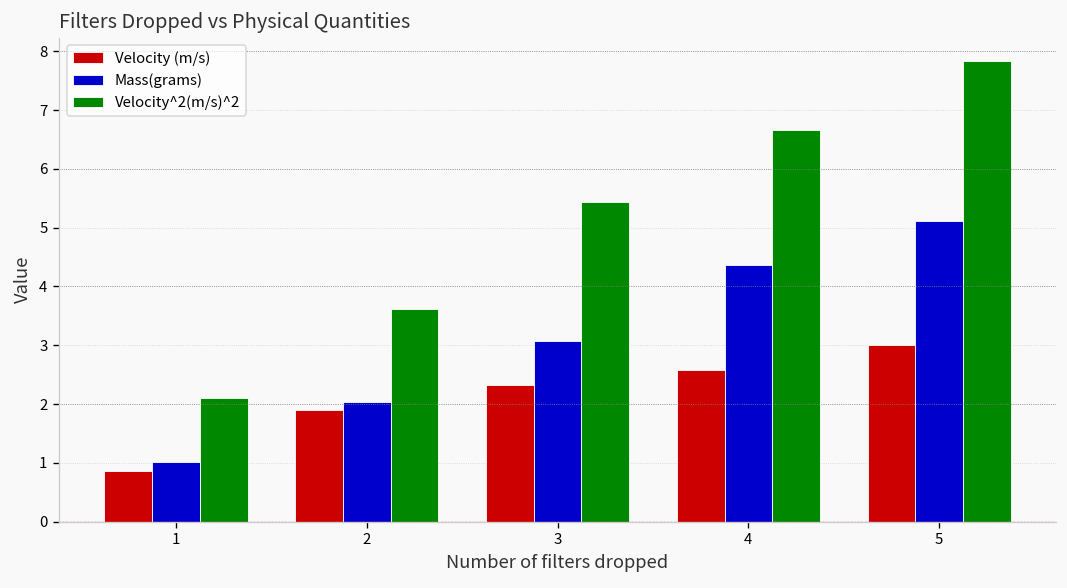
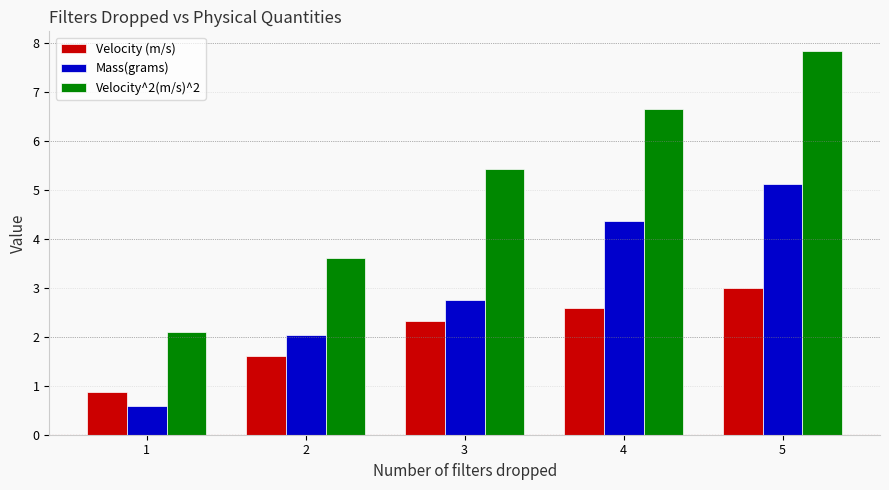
  {
    "Velocity (m/s)": {
      "1": 0.9,
-     "2": 1.9,
+     "2": 1.6,
      "3": 2.3,
      "4": 2.6,
      "5": 3.0
    },
    "Mass(grams)": {
-     "1": 1.0,
+     "1": 0.6,
      "2": 2.0,
-     "3": 3.1,
+     "3": 2.8,
      "4": 4.4,
      "5": 5.1
    },
    "Velocity^2(m/s)^2": {
      "1": 2.1,
      "2": 3.6,
      "3": 5.4,
      "4": 6.7,
      "5": 7.8
    }
  }
